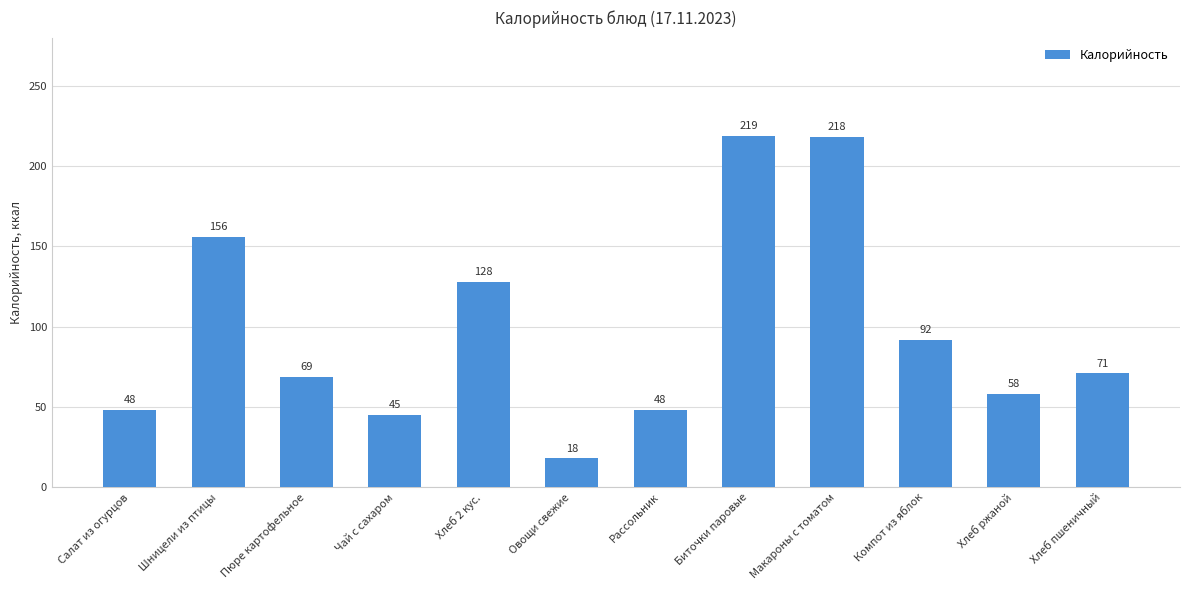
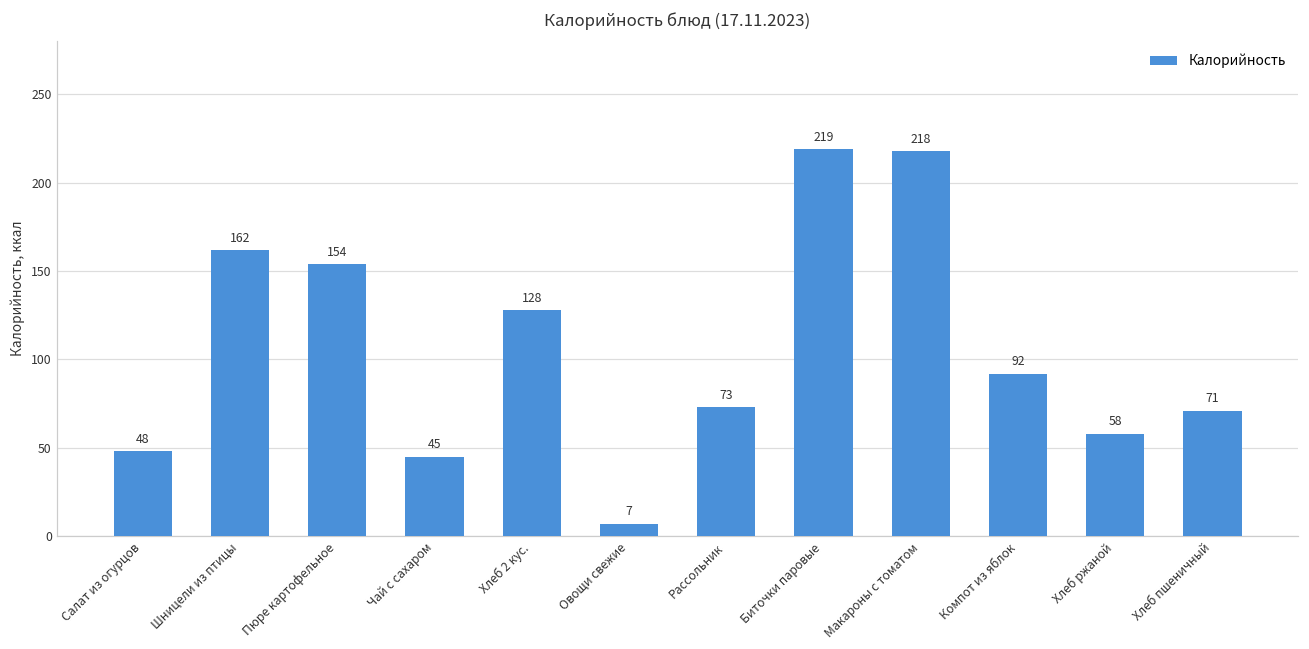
  {
    "Салат из огурцов": 48,
-   "Шницели из птицы": 156,
-   "Пюре картофельное": 69,
+   "Шницели из птицы": 162,
+   "Пюре картофельное": 154,
    "Чай с сахаром": 45,
    "Хлеб 2 кус.": 128,
-   "Овощи свежие": 18,
-   "Рассольник": 48,
+   "Овощи свежие": 7,
+   "Рассольник": 73,
    "Биточки паровые": 219,
    "Макароны с томатом": 218,
    "Компот из яблок": 92,
    "Хлеб ржаной": 58,
    "Хлеб пшеничный": 71
  }
